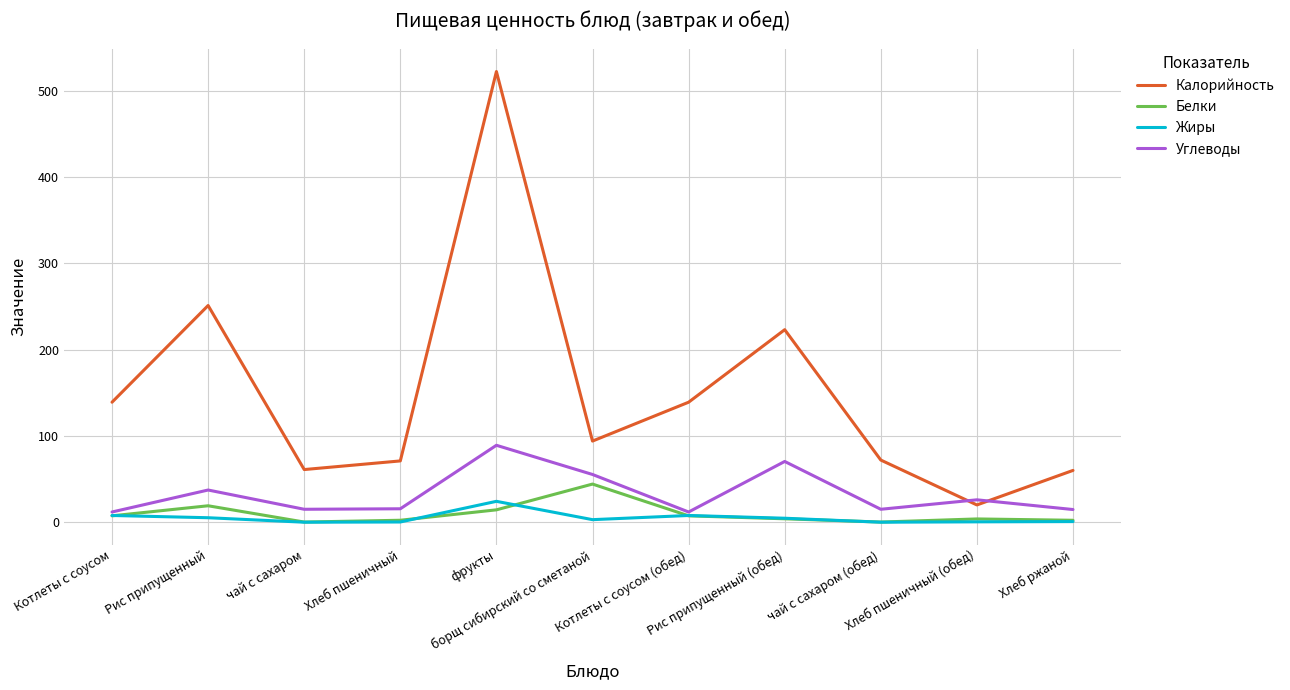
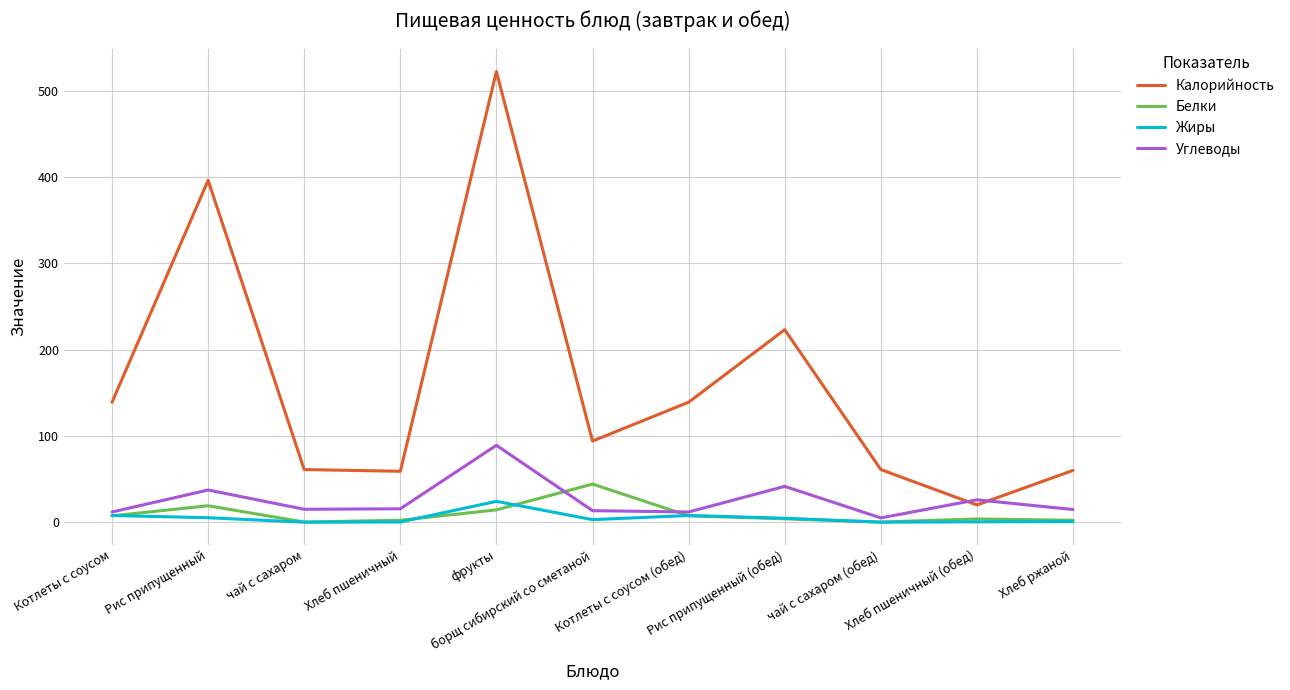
  {
    "Калорийность": {
      "Котлеты с соусом": 140,
-     "Рис припущенный": 250,
+     "Рис припущенный": 400,
      "чай с сахаром": 60,
-     "Хлеб пшеничный": 70,
+     "Хлеб пшеничный": 60,
      "фрукты": 520,
      "борщ сибирский со сметаной": 90,
      "Котлеты с соусом (обед)": 140,
      "Рис припущенный (обед)": 220,
-     "чай с сахаром (обед)": 70,
+     "чай с сахаром (обед)": 60,
      "Хлеб пшеничный (обед)": 20,
      "Хлеб ржаной": 60
    },
    "Белки": {
      "Рис припущенный": 20,
      "фрукты": 10,
      "борщ сибирский со сметаной": 40,
      "Хлеб пшеничный (обед)": 0
    },
    "Жиры": {
      "Рис припущенный": 10,
      "фрукты": 20,
      "борщ сибирский со сметаной": 0,
      "Хлеб пшеничный (обед)": 0
    },
    "Углеводы": {
      "Котлеты с соусом": 10,
      "Рис припущенный": 40,
      "чай с сахаром": 20,
      "Хлеб пшеничный": 20,
      "фрукты": 90,
-     "борщ сибирский со сметаной": 60,
+     "борщ сибирский со сметаной": 10,
      "Котлеты с соусом (обед)": 10,
-     "Рис припущенный (обед)": 70,
-     "чай с сахаром (обед)": 20,
+     "Рис припущенный (обед)": 40,
+     "чай с сахаром (обед)": 10,
      "Хлеб пшеничный (обед)": 30,
      "Хлеб ржаной": 10
    }
  }
